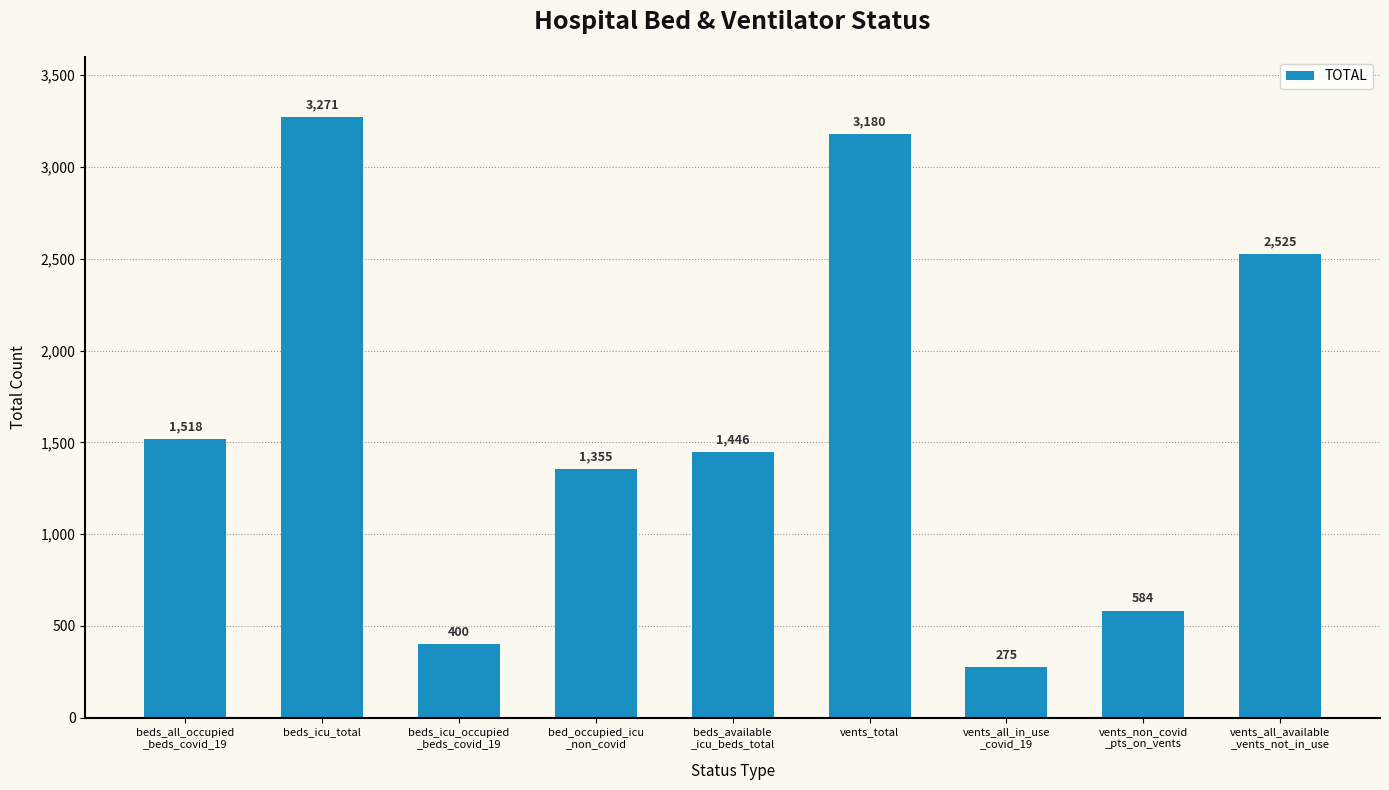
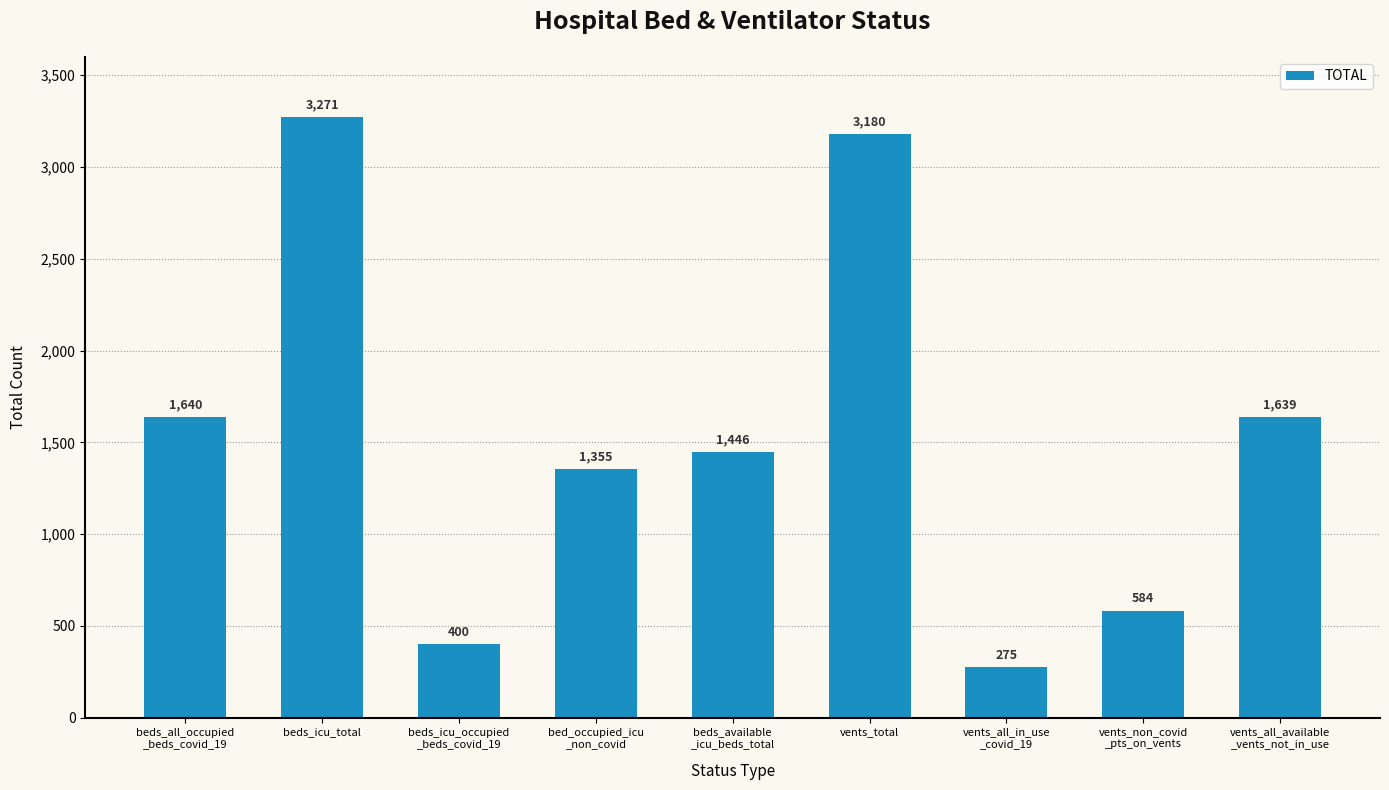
  {
-   "beds_all_occupied _beds_covid_19": "1,518",
+   "beds_all_occupied _beds_covid_19": "1,640",
    "beds_icu_total": "3,271",
    "beds_icu_occupied _beds_covid_19": "400",
    "bed_occupied_icu _non_covid": "1,355",
    "beds_available _icu_beds_total": "1,446",
    "vents_total": "3,180",
    "vents_all_in_use _covid_19": "275",
    "vents_non_covid _pts_on_vents": "584",
-   "vents_all_available _vents_not_in_use": "2,525"
+   "vents_all_available _vents_not_in_use": "1,639"
  }
